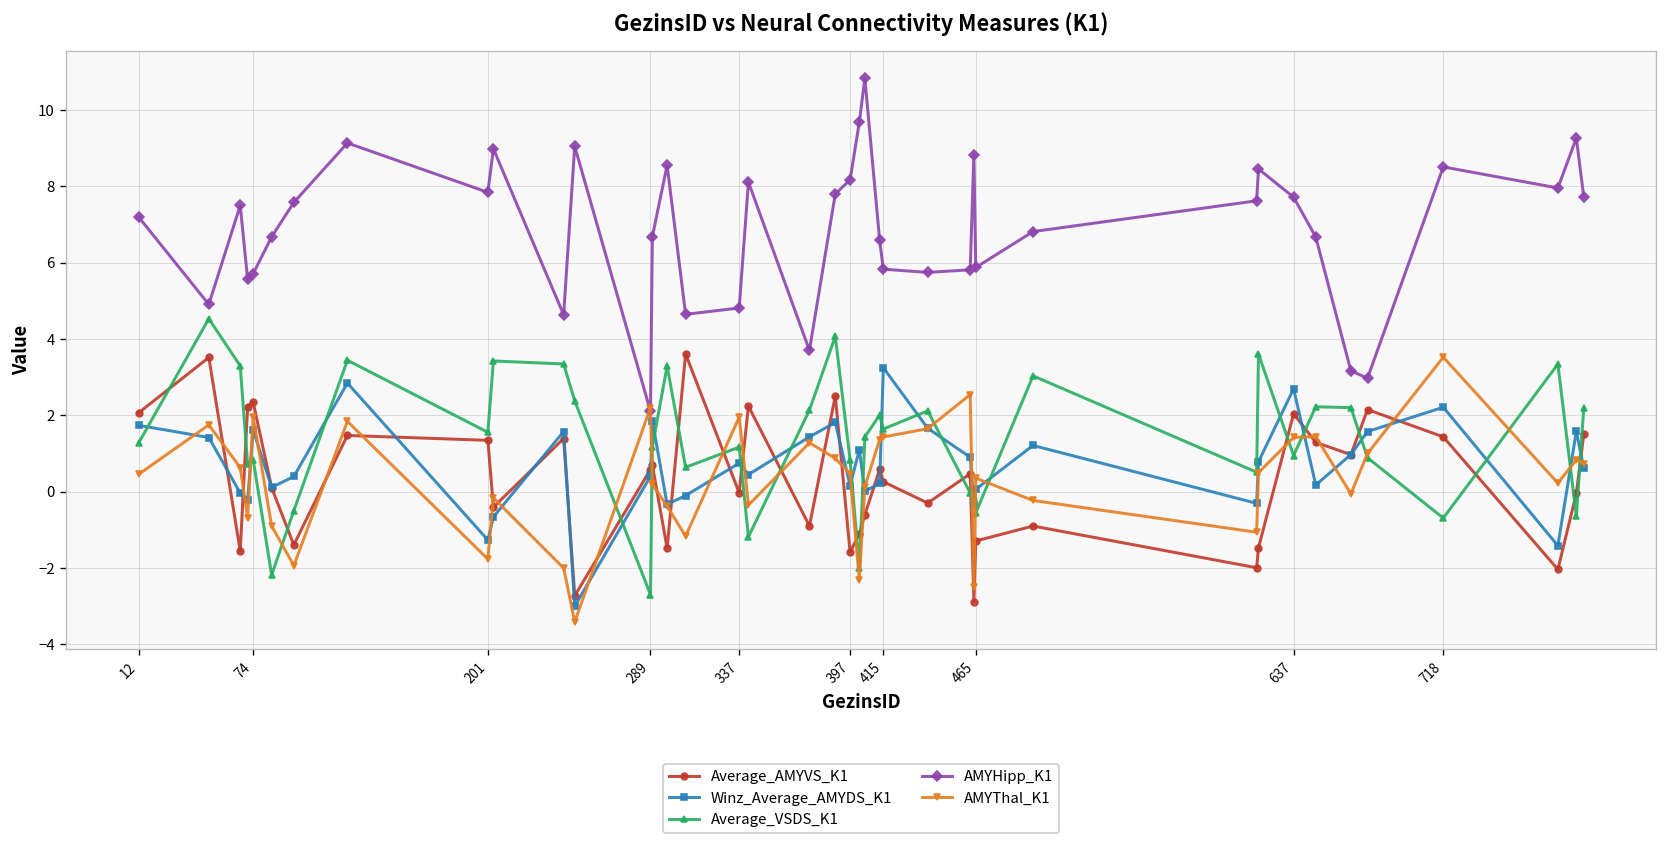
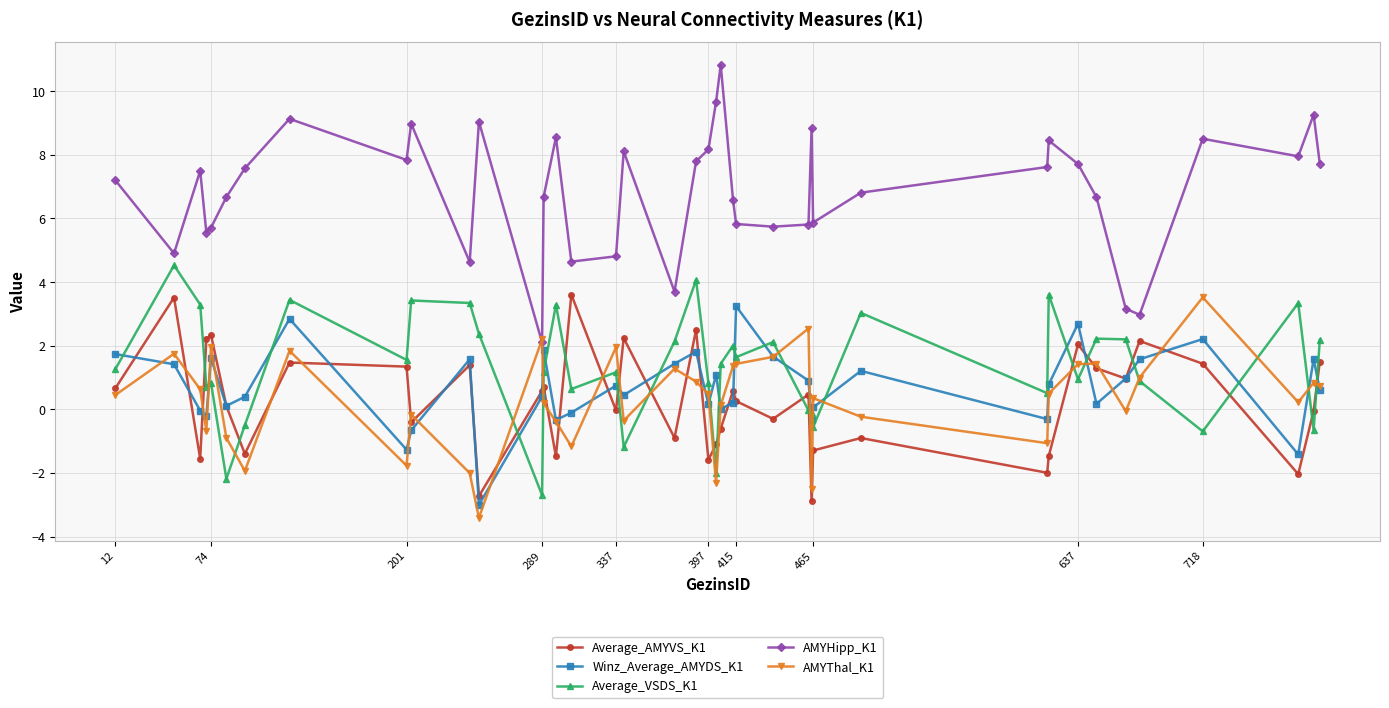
  {
    "Average_AMYVS_K1": {
-     "12": 2.1,
+     "12": 0.7,
      "74": 2.3,
      "201": 1.3,
      "289": 0.6,
      "337": 0.0,
      "397": -1.6,
      "415": 0.3,
      "465": -1.3,
      "637": 2.0,
      "718": 1.4
    },
    "Winz_Average_AMYDS_K1": {
      "12": 1.7,
      "74": 1.6,
      "201": -1.3,
      "289": 0.4,
      "337": 0.7,
      "397": 0.2,
      "415": 3.2,
      "465": 0.1,
      "637": 2.7,
      "718": 2.2
    },
    "Average_VSDS_K1": {
      "12": 1.3,
      "74": 0.8,
      "201": 1.6,
      "289": -2.7,
      "337": 1.2,
      "397": 0.8,
      "415": 1.6,
      "465": -0.6,
      "637": 0.9,
      "718": -0.7
    },
    "AMYHipp_K1": {
      "12": 7.2,
      "74": 5.7,
      "201": 7.8,
      "289": 2.1,
      "337": 4.8,
      "397": 8.2,
      "415": 5.8,
      "465": 5.9,
      "637": 7.7,
      "718": 8.5
    },
    "AMYThal_K1": {
      "12": 0.5,
      "74": 2.0,
      "201": -1.8,
      "289": 2.2,
      "337": 2.0,
      "397": 0.5,
      "415": 1.4,
      "465": 0.4,
      "637": 1.4,
      "718": 3.5
    }
  }
